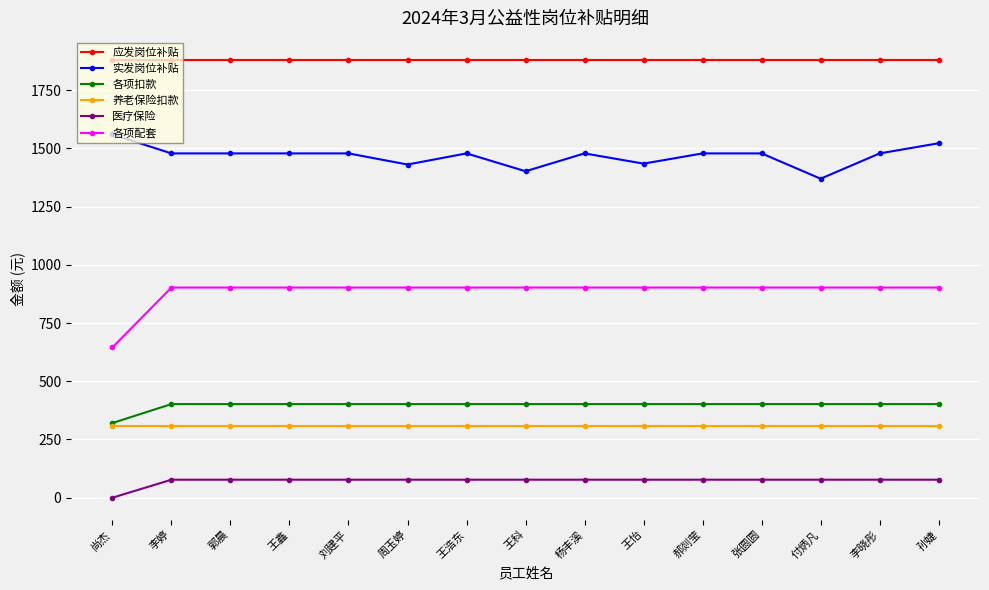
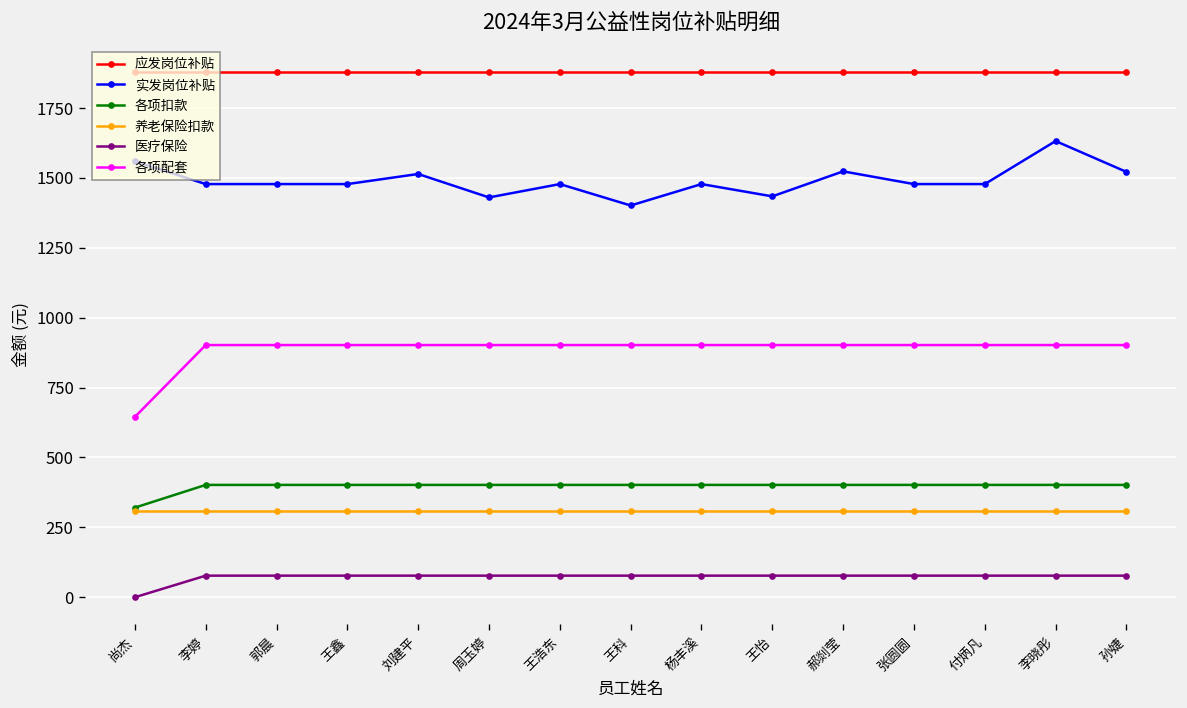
  {
    "应发岗位补贴": {
      "郭晨": 1880,
      "王鑫": 1880,
      "刘建平": 1880,
      "周玉婷": 1880,
      "王浩东": 1880,
      "王科": 1880,
      "杨丰溪": 1880,
      "王怡": 1880,
      "郝剡莹": 1880,
      "张圆圆": 1880,
      "付炳凡": 1880,
      "李晓彤": 1880,
      "孙婕": 1880
    },
    "实发岗位补贴": {
      "李婷": 1480,
      "郭晨": 1480,
      "王鑫": 1480,
-     "刘建平": 1480,
+     "刘建平": 1510,
      "周玉婷": 1430,
      "王浩东": 1480,
      "王科": 1400,
      "杨丰溪": 1480,
      "王怡": 1430,
-     "郝剡莹": 1480,
+     "郝剡莹": 1520,
      "张圆圆": 1480,
-     "付炳凡": 1370,
-     "李晓彤": 1480,
+     "付炳凡": 1480,
+     "李晓彤": 1630,
      "孙婕": 1520
    },
    "各项扣款": {
      "尚杰": 320,
      "李婷": 400,
      "郭晨": 400,
      "王鑫": 400,
      "刘建平": 400,
      "周玉婷": 400,
      "王浩东": 400,
      "王科": 400,
      "杨丰溪": 400,
      "王怡": 400,
      "郝剡莹": 400,
      "张圆圆": 400,
      "付炳凡": 400,
      "李晓彤": 400,
      "孙婕": 400
    },
    "养老保险扣款": {
      "尚杰": 310,
      "李婷": 310,
      "郭晨": 310,
      "王鑫": 310,
      "刘建平": 310,
      "周玉婷": 310,
      "王浩东": 310,
      "王科": 310,
      "杨丰溪": 310,
      "王怡": 310,
      "郝剡莹": 310,
      "张圆圆": 310,
      "付炳凡": 310,
      "李晓彤": 310,
      "孙婕": 310
    },
    "医疗保险": {
      "尚杰": 0,
      "李婷": 80,
      "郭晨": 80,
      "王鑫": 80,
      "刘建平": 80,
      "周玉婷": 80,
      "王浩东": 80,
      "王科": 80,
      "杨丰溪": 80,
      "王怡": 80,
      "郝剡莹": 80,
      "张圆圆": 80,
      "付炳凡": 80,
      "李晓彤": 80,
      "孙婕": 80
    },
    "各项配套": {
      "尚杰": 650,
      "李婷": 900,
      "郭晨": 900,
      "王鑫": 900,
      "刘建平": 900,
      "周玉婷": 900,
      "王浩东": 900,
      "王科": 900,
      "杨丰溪": 900,
      "王怡": 900,
      "郝剡莹": 900,
      "张圆圆": 900,
      "付炳凡": 900,
      "李晓彤": 900,
      "孙婕": 900
    }
  }
